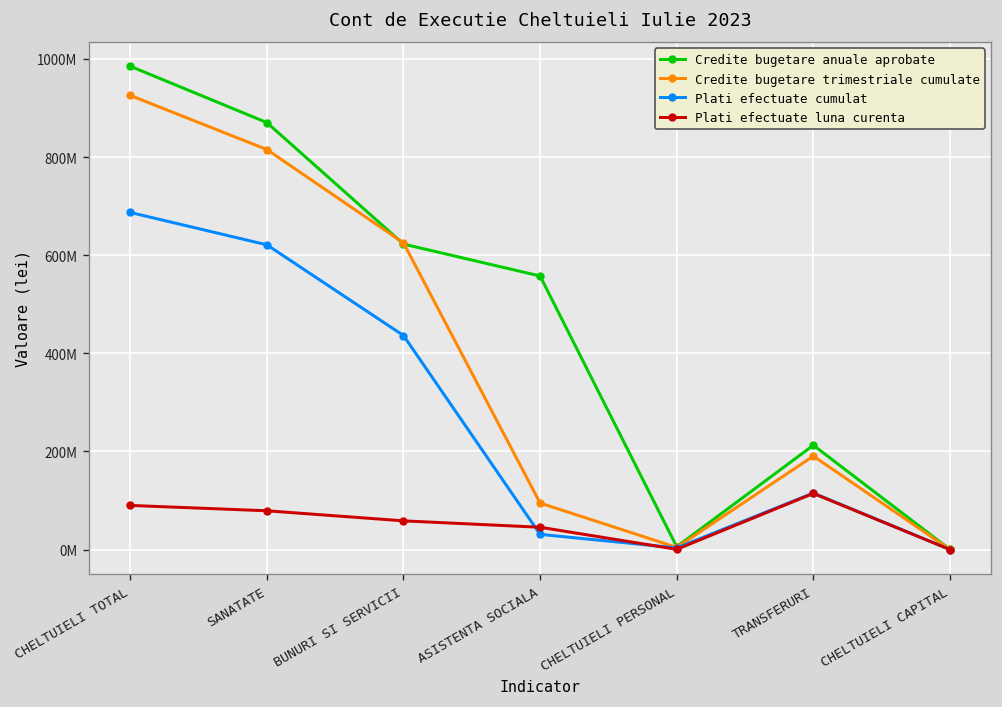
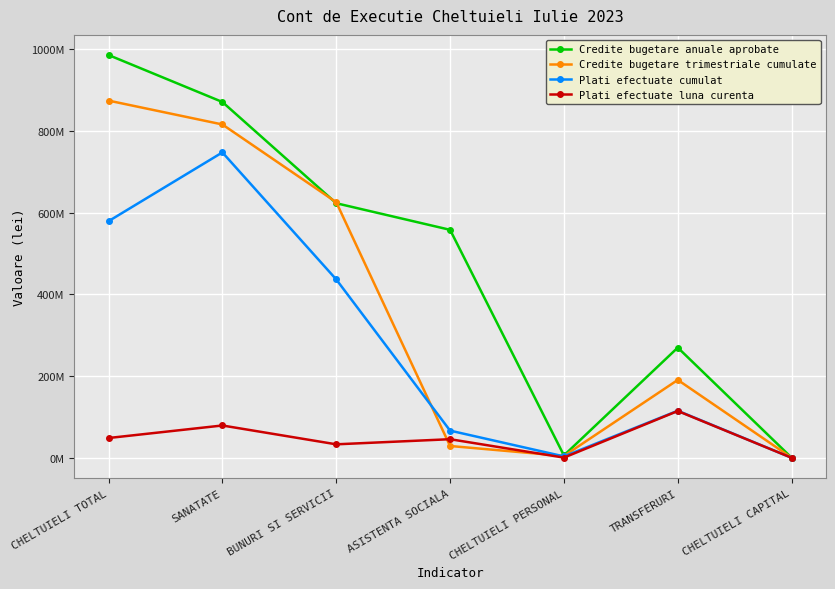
  {
    "Credite bugetare anuale aprobate": {
      "CHELTUIELI TOTAL": 990000000,
      "SANATATE": 870000000,
      "ASISTENTA SOCIALA": 560000000,
-     "TRANSFERURI": 210000000
+     "TRANSFERURI": 270000000
    },
    "Credite bugetare trimestriale cumulate": {
-     "CHELTUIELI TOTAL": 930000000,
+     "CHELTUIELI TOTAL": 870000000,
      "SANATATE": 820000000,
-     "ASISTENTA SOCIALA": 90000000,
+     "ASISTENTA SOCIALA": 30000000,
      "TRANSFERURI": 190000000
    },
    "Plati efectuate cumulat": {
-     "CHELTUIELI TOTAL": 690000000,
-     "SANATATE": 620000000,
+     "CHELTUIELI TOTAL": 580000000,
+     "SANATATE": 750000000,
      "BUNURI SI SERVICII": 440000000,
-     "ASISTENTA SOCIALA": 30000000
+     "ASISTENTA SOCIALA": 70000000
    },
    "Plati efectuate luna curenta": {
-     "CHELTUIELI TOTAL": 90000000,
+     "CHELTUIELI TOTAL": 50000000,
      "SANATATE": 80000000,
-     "BUNURI SI SERVICII": 60000000,
+     "BUNURI SI SERVICII": 30000000,
      "ASISTENTA SOCIALA": 50000000
    }
  }
